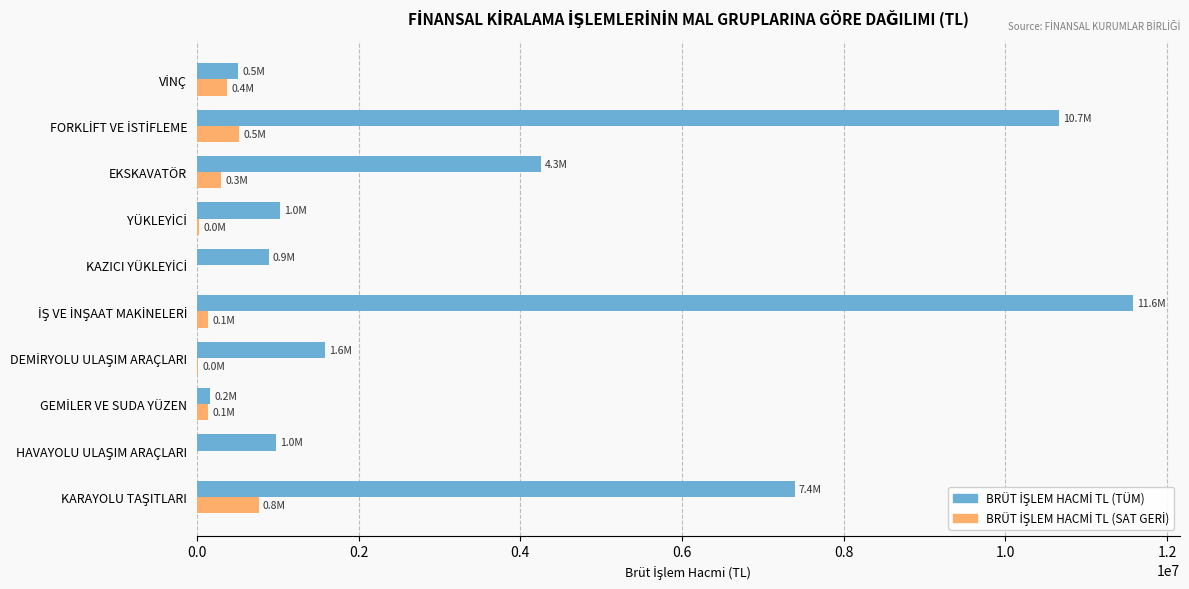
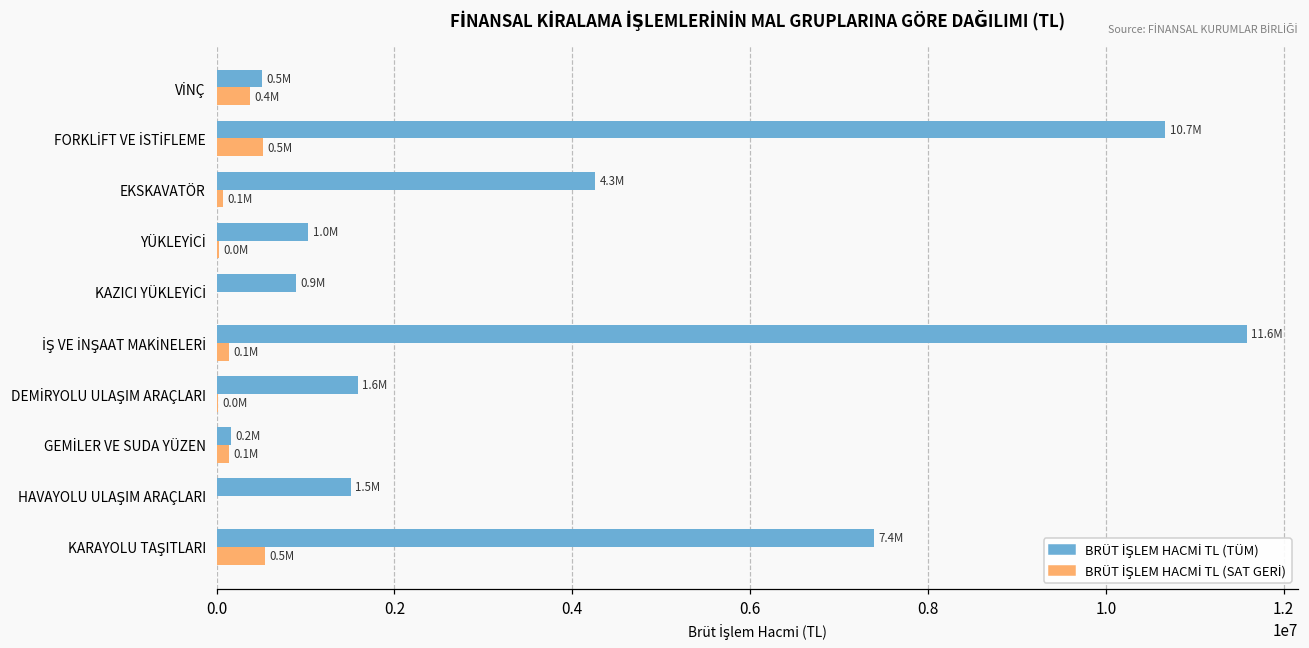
  {
    "BRÜT İŞLEM HACMİ TL (TÜM)": {
      "VİNÇ": "0.5M",
      "FORKLİFT VE İSTİFLEME": "10.7M",
      "EKSKAVATÖR": "4.3M",
      "YÜKLEYİCİ": "1.0M",
      "KAZICI YÜKLEYİCİ": "0.9M",
      "İŞ VE İNŞAAT MAKİNELERİ": "11.6M",
      "DEMİRYOLU ULAŞIM ARAÇLARI": "1.6M",
      "GEMİLER VE SUDA YÜZEN": "0.2M",
-     "HAVAYOLU ULAŞIM ARAÇLARI": "1.0M",
+     "HAVAYOLU ULAŞIM ARAÇLARI": "1.5M",
      "KARAYOLU TAŞITLARI": "7.4M"
    },
    "BRÜT İŞLEM HACMİ TL (SAT GERİ)": {
      "VİNÇ": "0.4M",
      "FORKLİFT VE İSTİFLEME": "0.5M",
-     "EKSKAVATÖR": "0.3M",
+     "EKSKAVATÖR": "0.1M",
      "İŞ VE İNŞAAT MAKİNELERİ": "0.1M",
      "GEMİLER VE SUDA YÜZEN": "0.1M",
-     "KARAYOLU TAŞITLARI": "0.8M"
+     "KARAYOLU TAŞITLARI": "0.5M"
    }
  }
